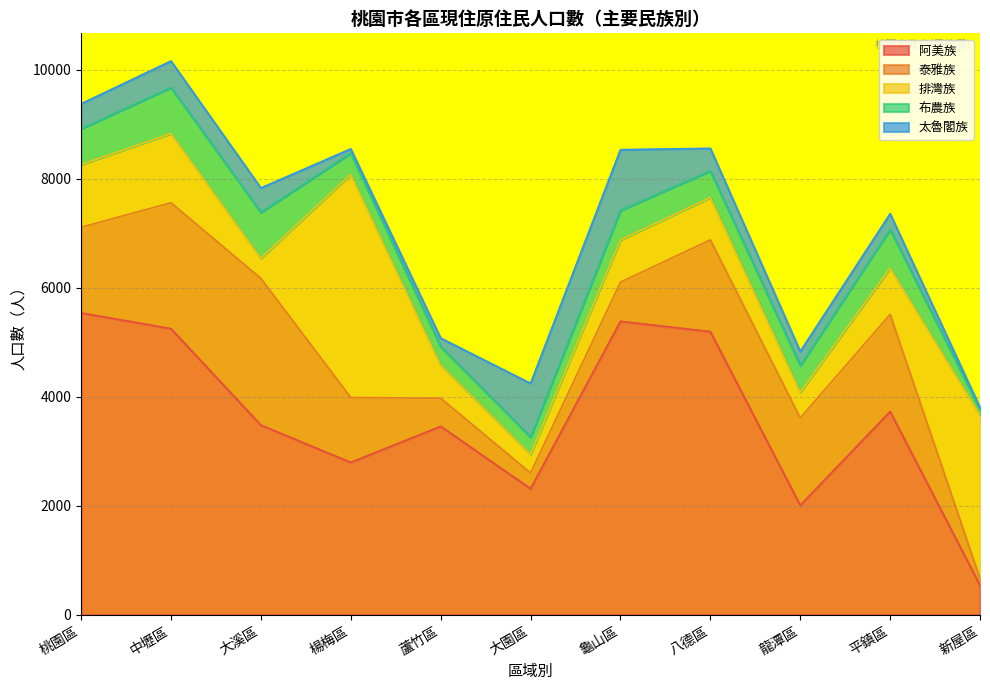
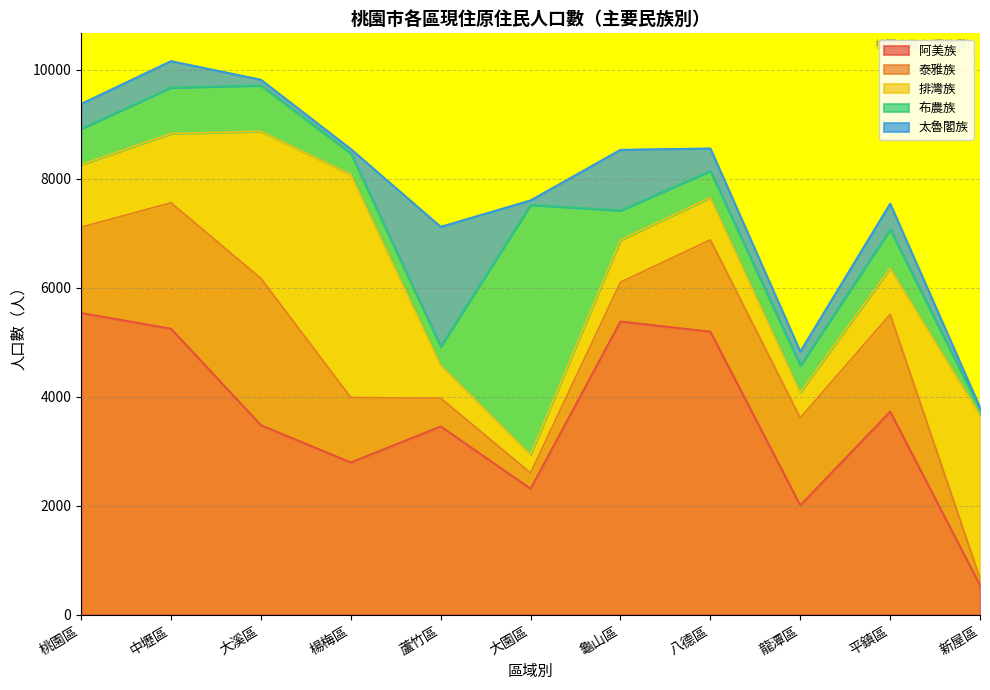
  {
    "排灣族": {
      "桃園區": 1100,
      "中壢區": 1300,
-     "大溪區": 400,
+     "大溪區": 2700,
      "楊梅區": 4100,
      "蘆竹區": 600,
      "大園區": 300,
      "龜山區": 800,
      "八德區": 800,
      "龍潭區": 500,
      "平鎮區": 900,
      "新屋區": 3000
    },
    "布農族": {
      "桃園區": 700,
      "中壢區": 800,
      "大溪區": 800,
      "楊梅區": 400,
      "蘆竹區": 300,
-     "大園區": 300,
+     "大園區": 4600,
      "龜山區": 500,
      "八德區": 500,
      "龍潭區": 500,
      "平鎮區": 700
    },
    "太魯閣族": {
      "桃園區": 500,
      "中壢區": 500,
-     "大溪區": 400,
+     "大溪區": 100,
      "楊梅區": 100,
-     "蘆竹區": 200,
-     "大園區": 1000,
+     "蘆竹區": 2200,
+     "大園區": 100,
      "龜山區": 1100,
      "八德區": 400,
      "龍潭區": 300,
-     "平鎮區": 300
+     "平鎮區": 500
    }
  }
